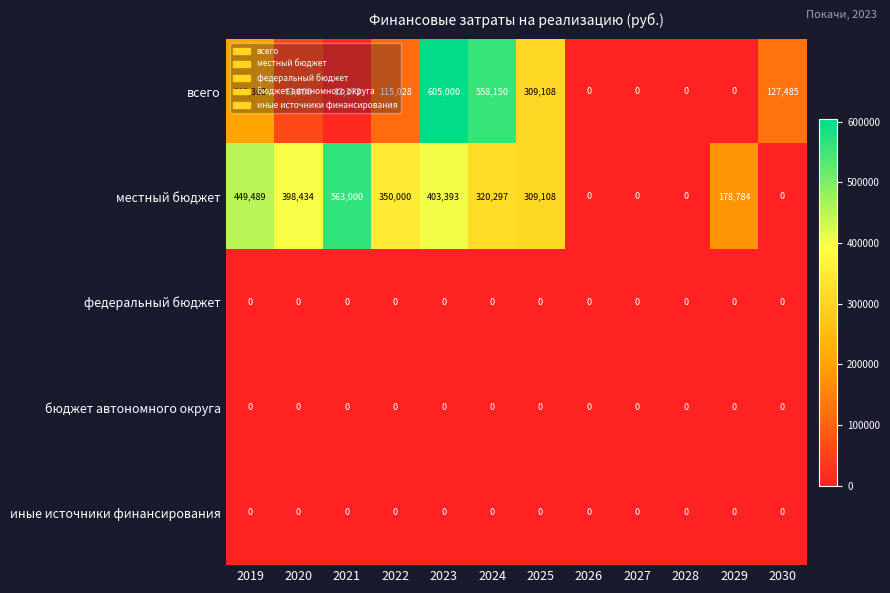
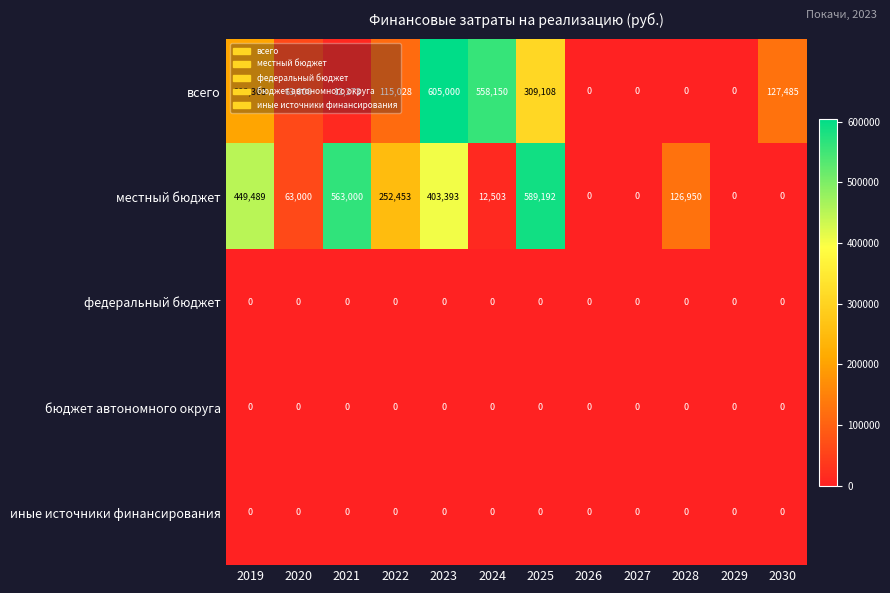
  {
    "всего": {
      "2023": "605,000",
      "2024": "558,150",
      "2025": "309,108",
      "2026": "0",
      "2027": "0",
      "2028": "0",
      "2029": "0",
      "2030": "127,485"
    },
    "местный бюджет": {
      "2019": "449,489",
-     "2020": "398,434",
+     "2020": "63,000",
      "2021": "563,000",
-     "2022": "350,000",
+     "2022": "252,453",
      "2023": "403,393",
-     "2024": "320,297",
-     "2025": "309,108",
+     "2024": "12,503",
+     "2025": "589,192",
      "2026": "0",
      "2027": "0",
-     "2028": "0",
-     "2029": "178,784",
+     "2028": "126,950",
+     "2029": "0",
      "2030": "0"
    },
    "федеральный бюджет": {
      "2019": "0",
      "2020": "0",
      "2021": "0",
      "2022": "0",
      "2023": "0",
      "2024": "0",
      "2025": "0",
      "2026": "0",
      "2027": "0",
      "2028": "0",
      "2029": "0",
      "2030": "0"
    },
    "бюджет автономного округа": {
      "2019": "0",
      "2020": "0",
      "2021": "0",
      "2022": "0",
      "2023": "0",
      "2024": "0",
      "2025": "0",
      "2026": "0",
      "2027": "0",
      "2028": "0",
      "2029": "0",
      "2030": "0"
    },
    "иные источники финансирования": {
      "2019": "0",
      "2020": "0",
      "2021": "0",
      "2022": "0",
      "2023": "0",
      "2024": "0",
      "2025": "0",
      "2026": "0",
      "2027": "0",
      "2028": "0",
      "2029": "0",
      "2030": "0"
    }
  }
